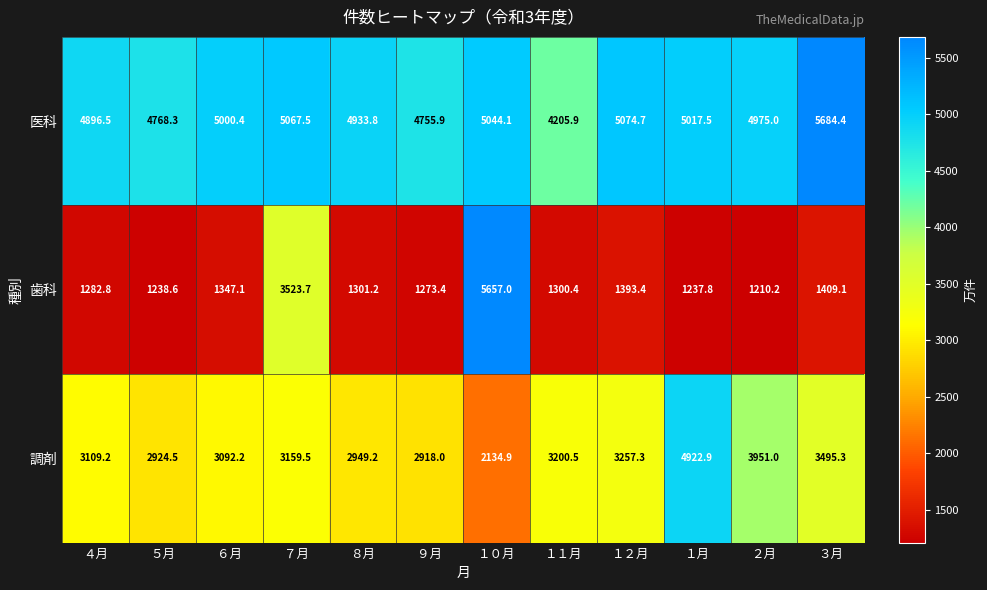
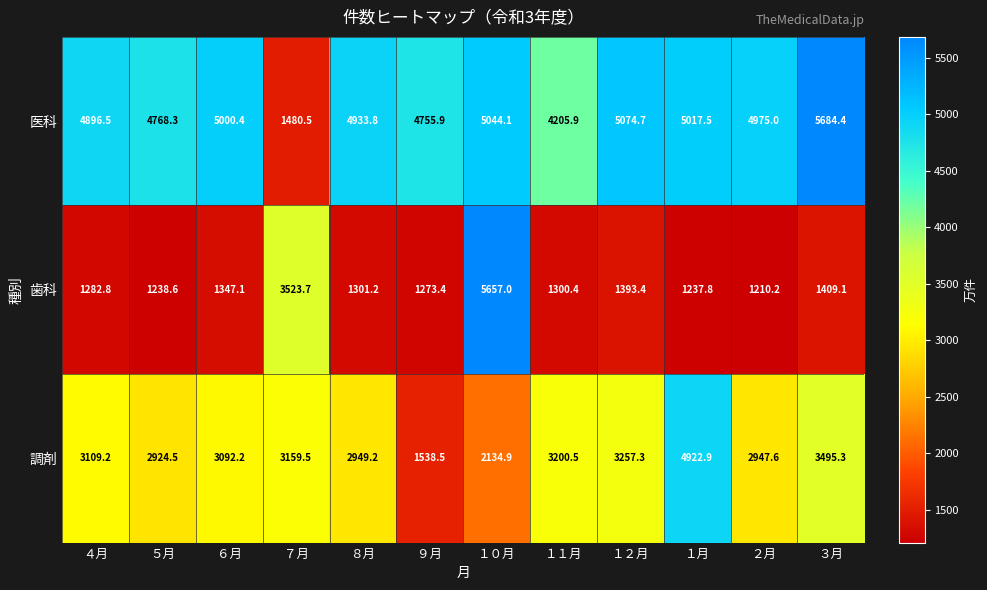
  {
    "医科": {
      "４月": 4896.5,
      "５月": 4768.3,
      "６月": 5000.4,
-     "７月": 5067.5,
+     "７月": 1480.5,
      "８月": 4933.8,
      "９月": 4755.9,
      "１０月": 5044.1,
      "１１月": 4205.9,
      "１２月": 5074.7,
      "１月": 5017.5,
      "２月": 4975.0,
      "３月": 5684.4
    },
    "歯科": {
      "４月": 1282.8,
      "５月": 1238.6,
      "６月": 1347.1,
      "７月": 3523.7,
      "８月": 1301.2,
      "９月": 1273.4,
      "１０月": 5657.0,
      "１１月": 1300.4,
      "１２月": 1393.4,
      "１月": 1237.8,
      "２月": 1210.2,
      "３月": 1409.1
    },
    "調剤": {
      "４月": 3109.2,
      "５月": 2924.5,
      "６月": 3092.2,
      "７月": 3159.5,
      "８月": 2949.2,
-     "９月": 2918.0,
+     "９月": 1538.5,
      "１０月": 2134.9,
      "１１月": 3200.5,
      "１２月": 3257.3,
      "１月": 4922.9,
-     "２月": 3951.0,
+     "２月": 2947.6,
      "３月": 3495.3
    }
  }
